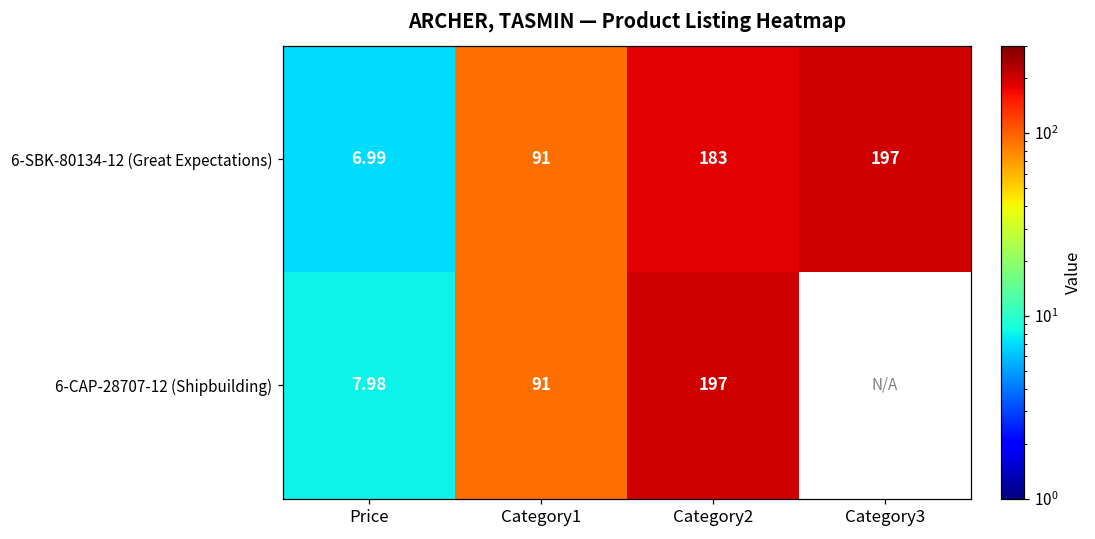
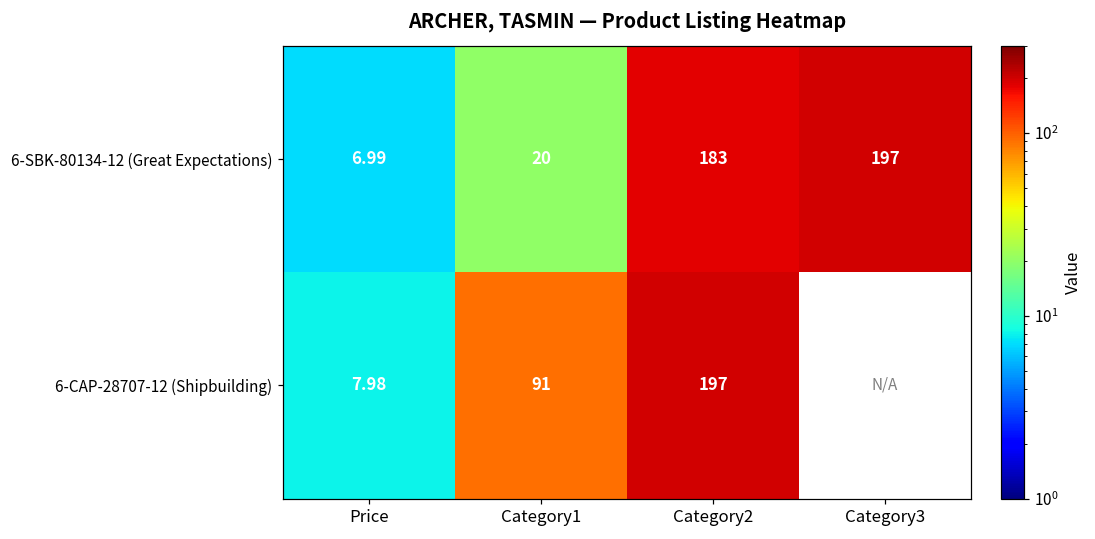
  {
    "6-SBK-80134-12 (Great Expectations)": {
      "Price": 6.99,
-     "Category1": 91,
+     "Category1": 20,
      "Category2": 183,
      "Category3": 197
    },
    "6-CAP-28707-12 (Shipbuilding)": {
      "Price": 7.98,
      "Category1": 91,
      "Category2": 197
    }
  }
